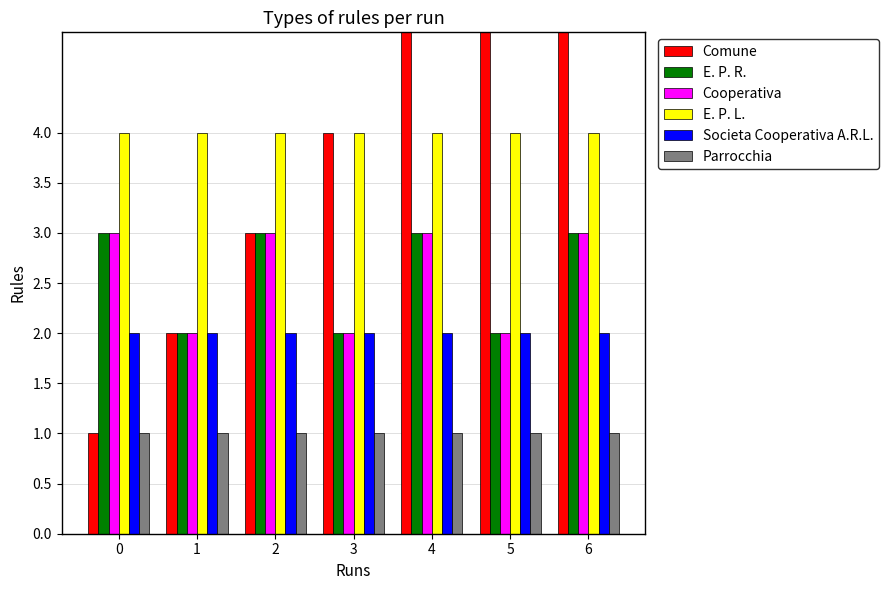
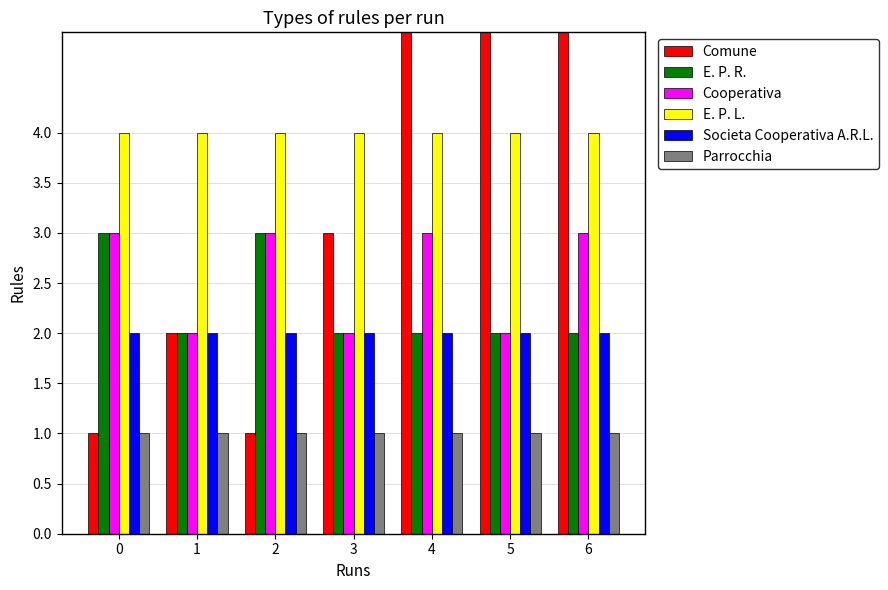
  {
    "Comune": {
      "0": 1,
      "1": 2,
-     "2": 3,
-     "3": 4,
+     "2": 1,
+     "3": 3,
      "4": 5
    },
    "E. P. R.": {
      "0": 3,
      "1": 2,
      "2": 3,
      "3": 2,
-     "4": 3,
+     "4": 2,
      "5": 2,
-     "6": 3
+     "6": 2
    },
    "Cooperativa": {
      "0": 3,
      "1": 2,
      "2": 3,
      "3": 2,
      "4": 3,
      "5": 2,
      "6": 3
    },
    "E. P. L.": {
      "0": 4,
      "1": 4,
      "2": 4,
      "3": 4,
      "4": 4,
      "5": 4,
      "6": 4
    },
    "Societa Cooperativa A.R.L.": {
      "0": 2,
      "1": 2,
      "2": 2,
      "3": 2,
      "4": 2,
      "5": 2,
      "6": 2
    },
    "Parrocchia": {
      "0": 1,
      "1": 1,
      "2": 1,
      "3": 1,
      "4": 1,
      "5": 1,
      "6": 1
    }
  }
